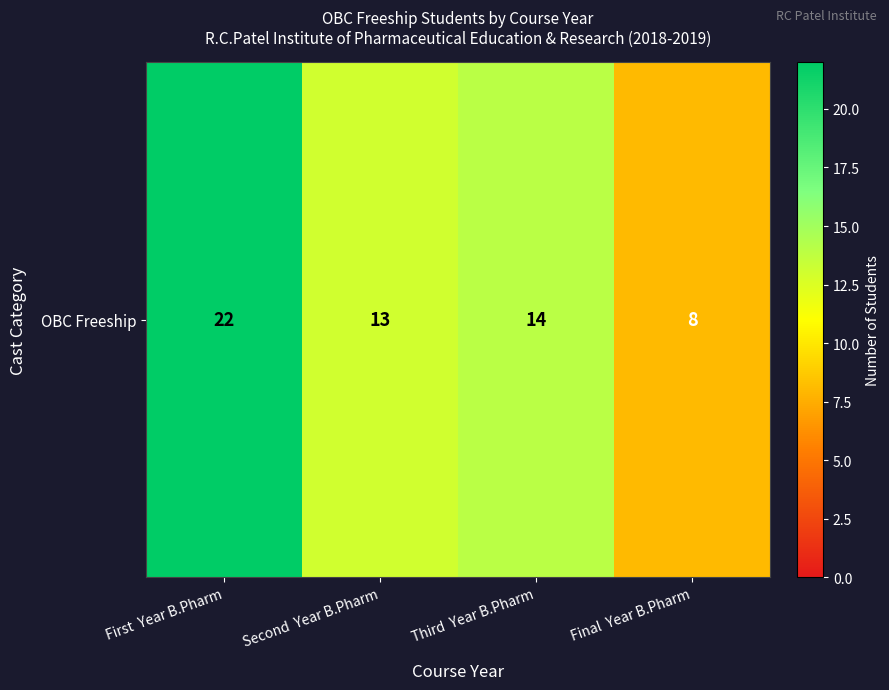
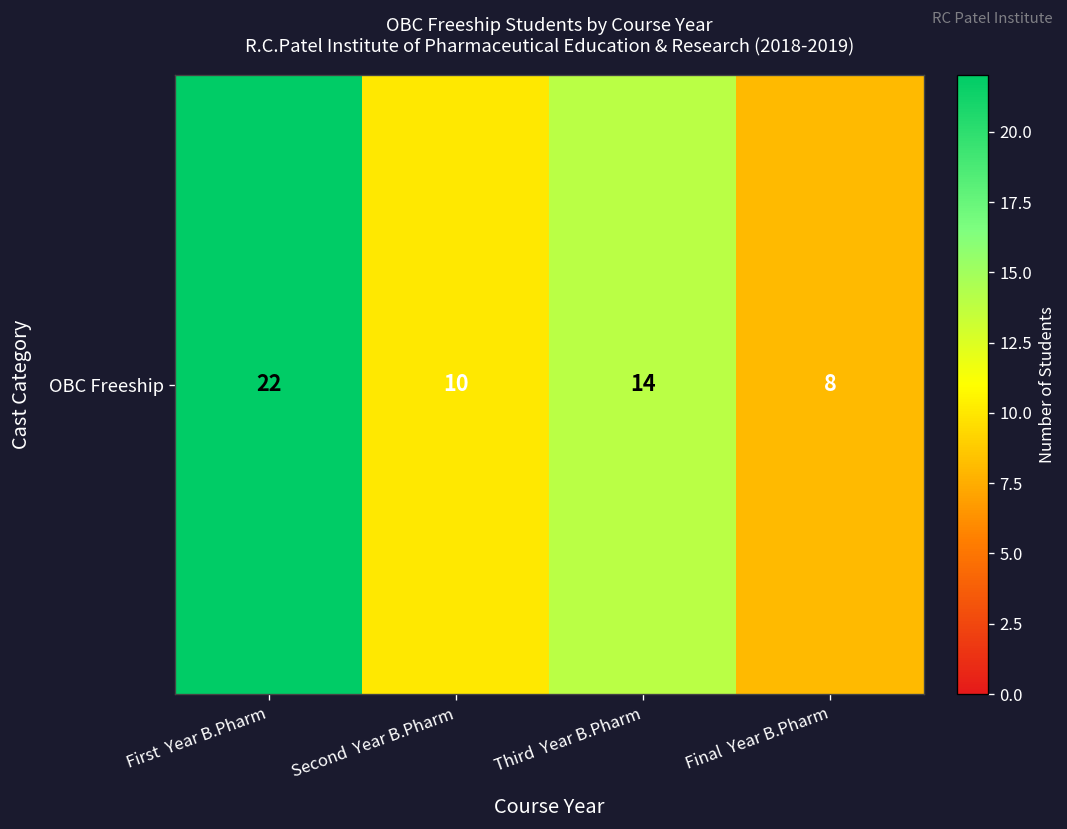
  {
    "OBC Freeship": {
      "First Year B.Pharm": 22,
-     "Second Year B.Pharm": 13,
+     "Second Year B.Pharm": 10,
      "Third Year B.Pharm": 14,
      "Final Year B.Pharm": 8
    }
  }
